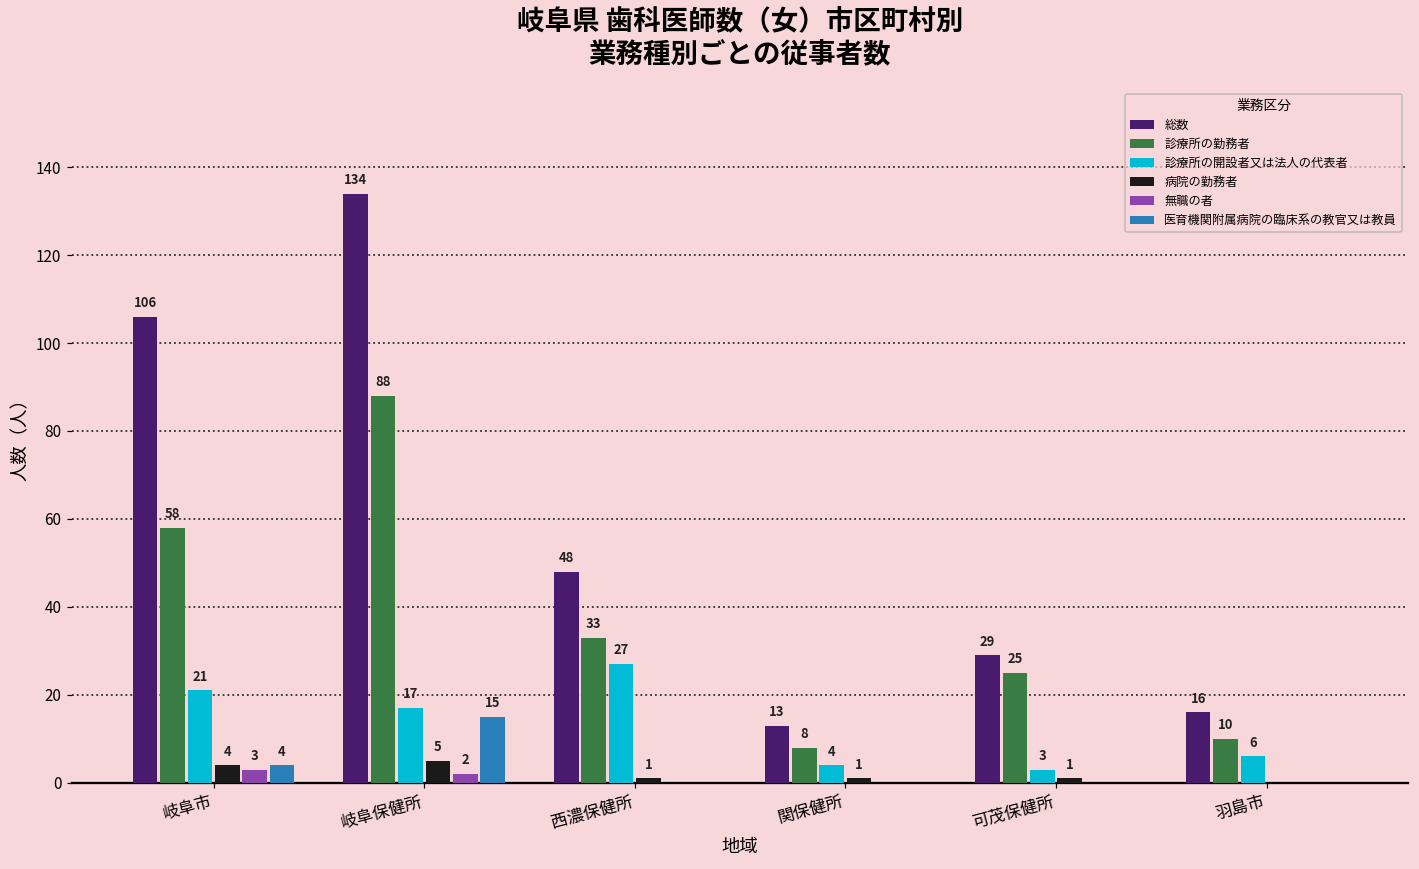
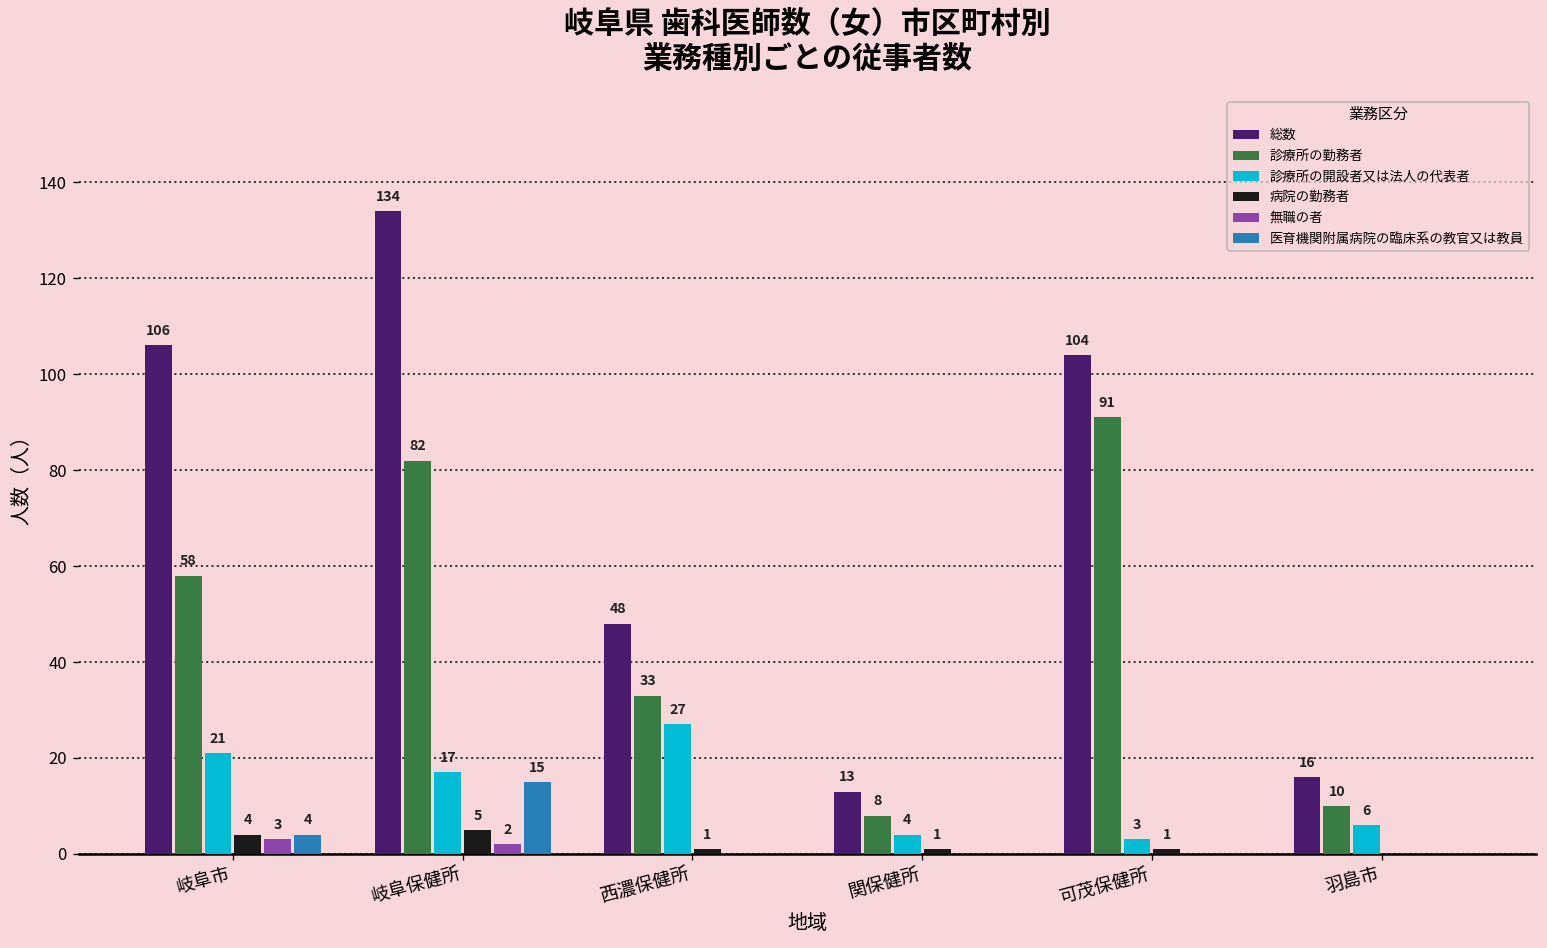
  {
    "総数": {
      "岐阜市": 106,
      "岐阜保健所": 134,
      "西濃保健所": 48,
      "関保健所": 13,
-     "可茂保健所": 29,
+     "可茂保健所": 104,
      "羽島市": 16
    },
    "診療所の勤務者": {
      "岐阜市": 58,
-     "岐阜保健所": 88,
+     "岐阜保健所": 82,
      "西濃保健所": 33,
      "関保健所": 8,
-     "可茂保健所": 25,
+     "可茂保健所": 91,
      "羽島市": 10
    },
    "診療所の開設者又は法人の代表者": {
      "岐阜市": 21,
      "岐阜保健所": 17,
      "西濃保健所": 27,
      "関保健所": 4,
      "可茂保健所": 3,
      "羽島市": 6
    },
    "病院の勤務者": {
      "岐阜市": 4,
      "岐阜保健所": 5,
      "西濃保健所": 1,
      "関保健所": 1,
      "可茂保健所": 1
    },
    "無職の者": {
      "岐阜市": 3,
      "岐阜保健所": 2
    },
    "医育機関附属病院の臨床系の教官又は教員": {
      "岐阜市": 4,
      "岐阜保健所": 15
    }
  }
